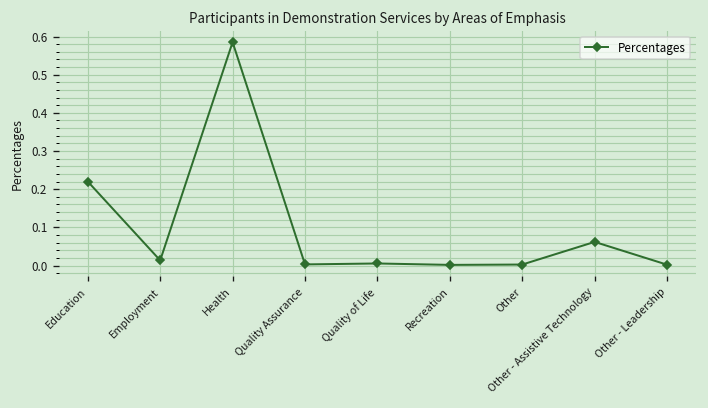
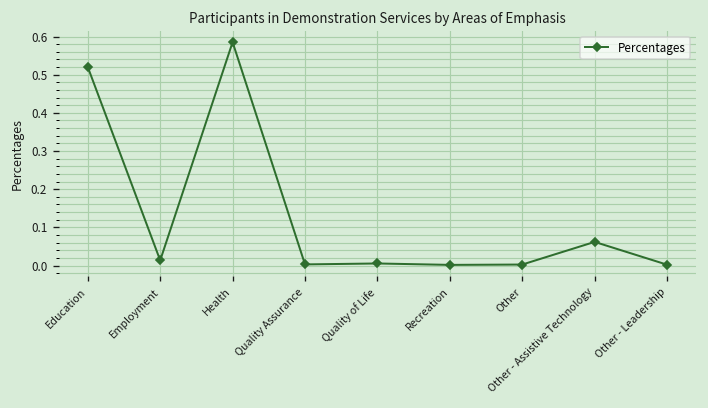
  {
-   "Education": 0.22,
+   "Education": 0.52,
    "Employment": 0.01,
    "Health": 0.59,
    "Quality Assurance": 0.00,
    "Quality of Life": 0.01,
    "Recreation": 0.00,
    "Other": 0.00,
    "Other - Assistive Technology": 0.06,
    "Other - Leadership": 0.00
  }
